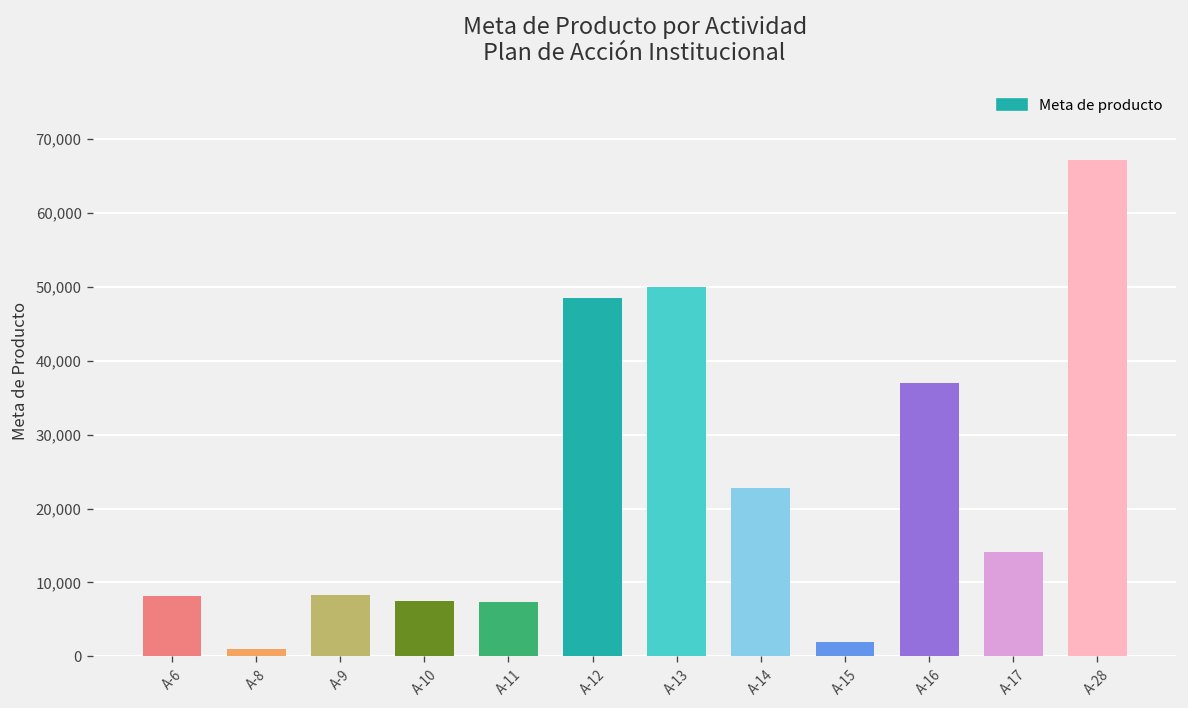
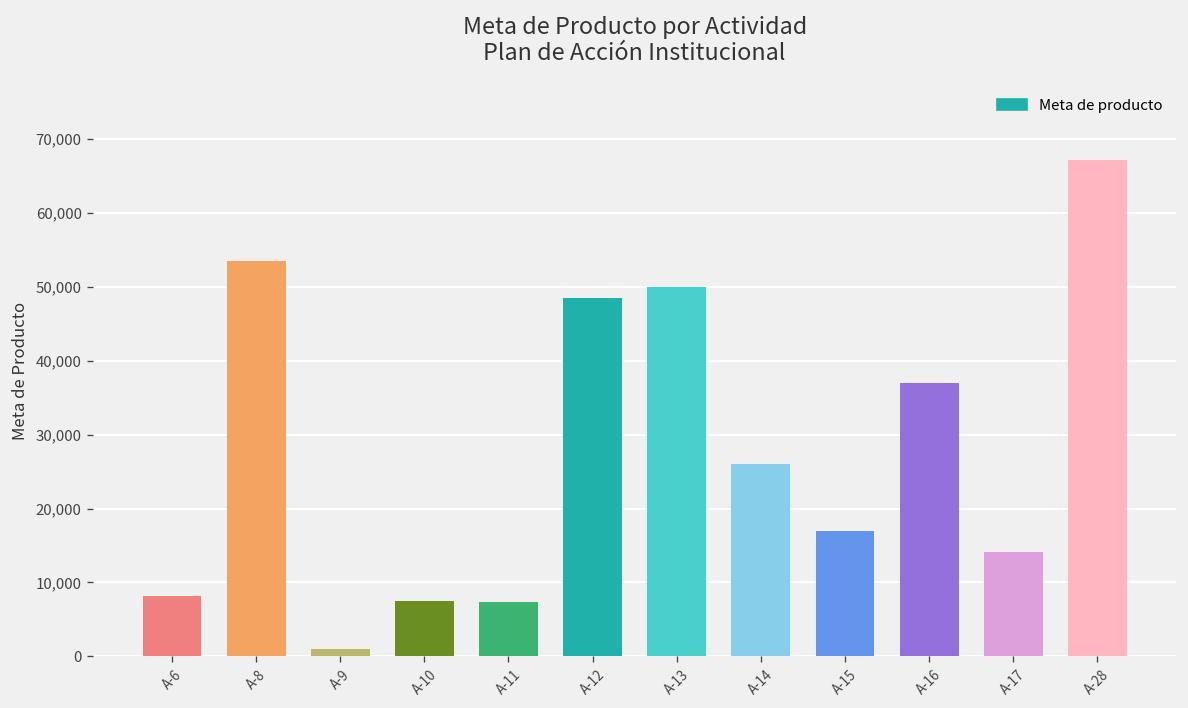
  {
    "A-6": "8,000",
-   "A-8": "1,000",
-   "A-9": "8,000",
+   "A-8": "53,000",
+   "A-9": "1,000",
    "A-10": "8,000",
    "A-11": "7,000",
    "A-12": "48,000",
    "A-13": "50,000",
-   "A-14": "23,000",
-   "A-15": "2,000",
+   "A-14": "26,000",
+   "A-15": "17,000",
    "A-16": "37,000",
    "A-17": "14,000",
    "A-28": "67,000"
  }
